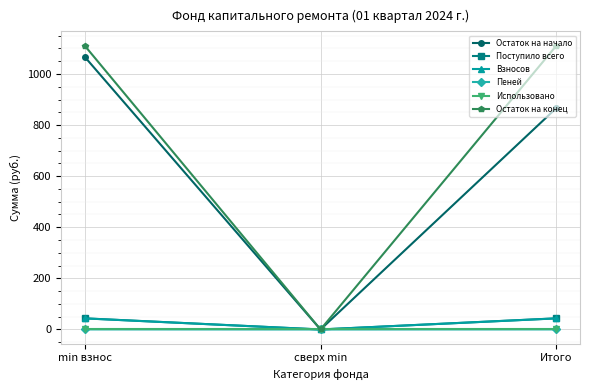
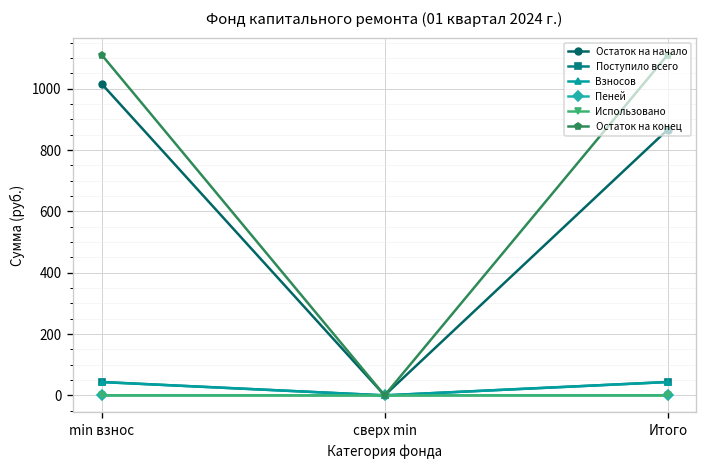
  {
    "Остаток на начало": {
-     "min взнос": 1070
+     "min взнос": 1020
    }
  }
